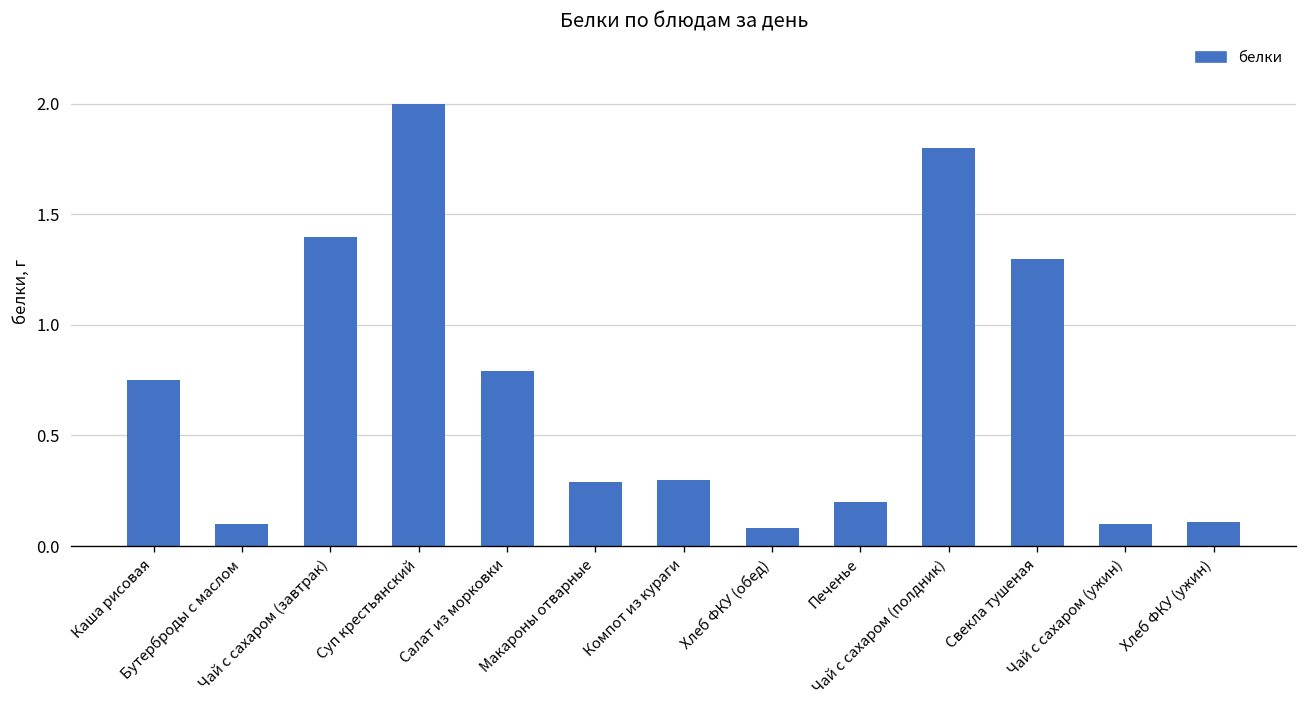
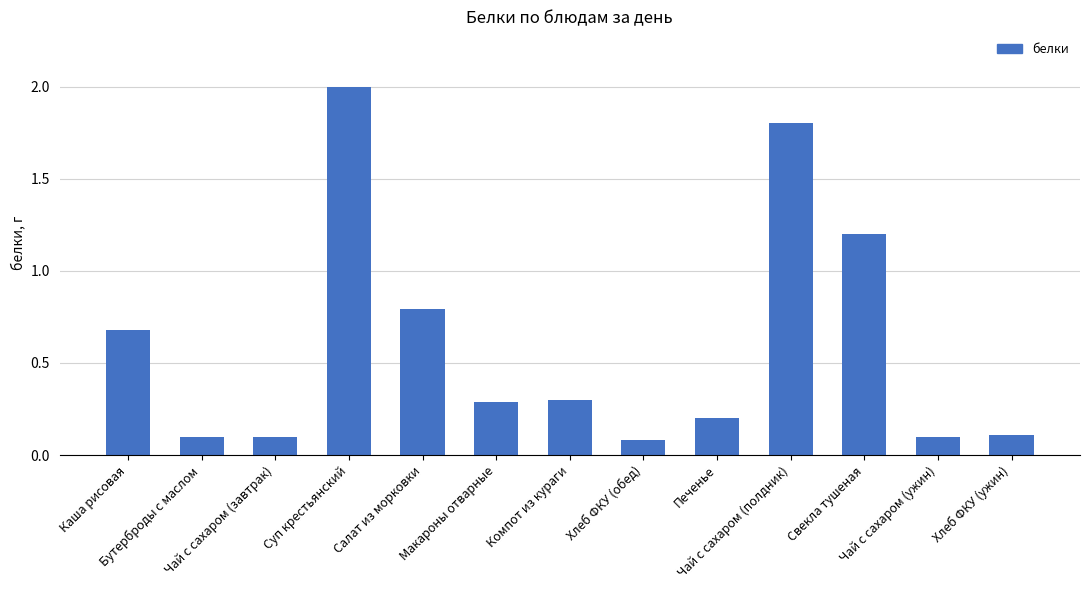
  {
-   "Каша рисовая": 0.75,
+   "Каша рисовая": 0.68,
    "Бутерброды с маслом": 0.10,
-   "Чай с сахаром (завтрак)": 1.4,
+   "Чай с сахаром (завтрак)": 0.1,
    "Суп крестьянский": 2.00,
    "Салат из морковки": 0.79,
    "Макароны отварные": 0.29,
    "Компот из кураги": 0.30,
    "Хлеб ФКУ (обед)": 0.08,
    "Печенье": 0.20,
    "Чай с сахаром (полдник)": 1.80,
-   "Свекла тушеная": 1.3,
+   "Свекла тушеная": 1.2,
    "Чай с сахаром (ужин)": 0.10,
    "Хлеб ФКУ (ужин)": 0.11
  }
